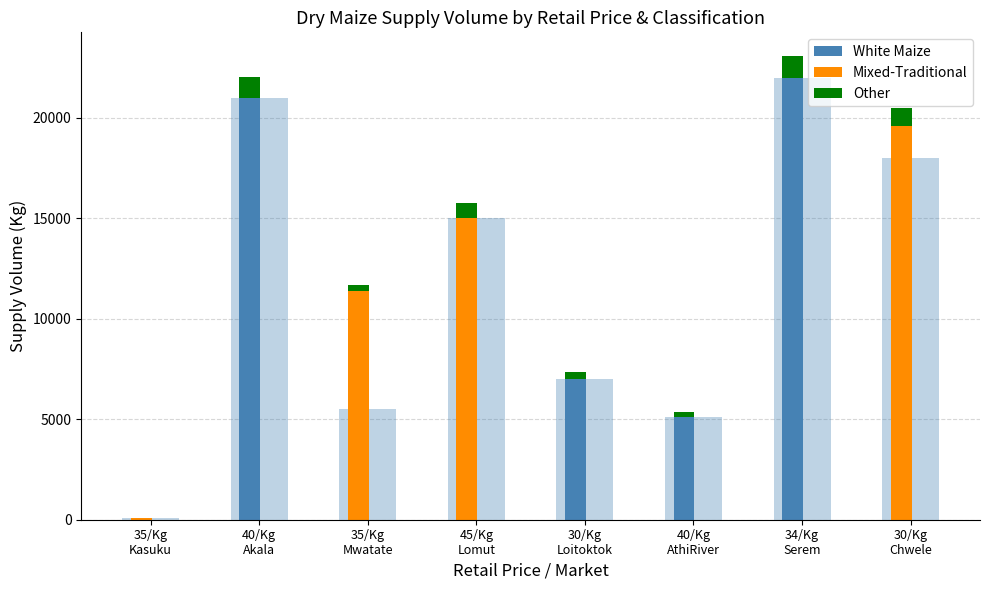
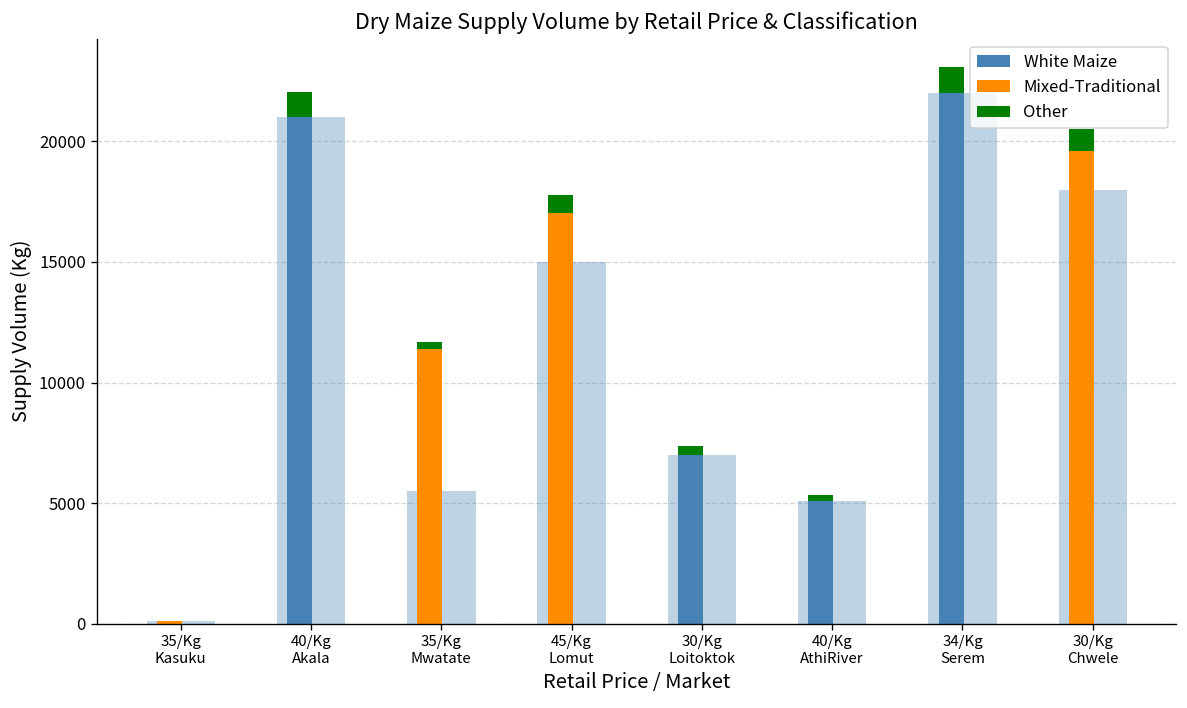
  {
    "Mixed-Traditional": {
-     "45/Kg Lomut": 15000
+     "45/Kg Lomut": 17000
    },
    "Other": {
      "40/Kg Akala": 1100,
      "35/Kg Mwatate": 300,
      "45/Kg Lomut": 800,
      "30/Kg Loitoktok": 400,
      "40/Kg AthiRiver": 300,
      "34/Kg Serem": 1100,
      "30/Kg Chwele": 900
    }
  }
